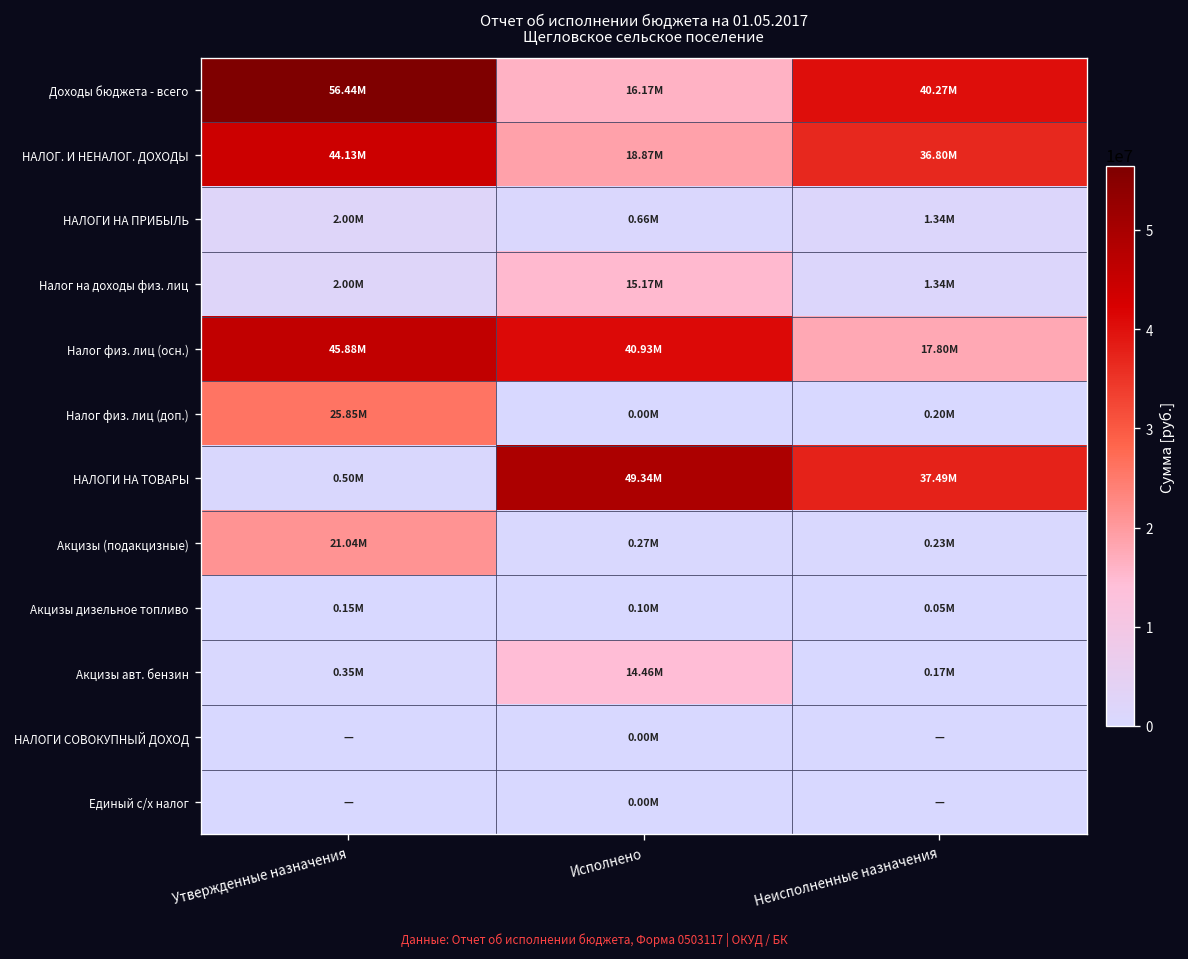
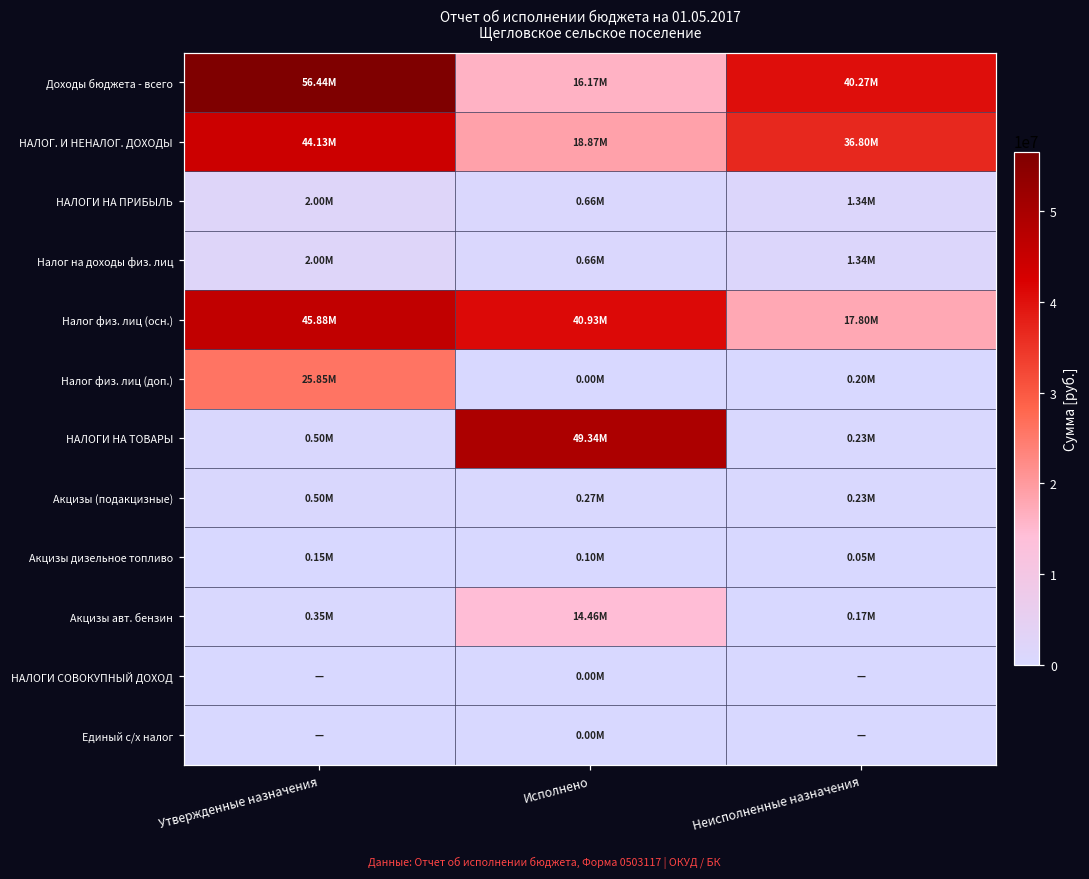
  {
    "Доходы бюджета - всего": {
      "Утвержденные назначения": "56.44M",
      "Исполнено": "16.17M",
      "Неисполненные назначения": "40.27M"
    },
    "НАЛОГ. И НЕНАЛОГ. ДОХОДЫ": {
      "Утвержденные назначения": "44.13M",
      "Исполнено": "18.87M",
      "Неисполненные назначения": "36.80M"
    },
    "НАЛОГИ НА ПРИБЫЛЬ": {
      "Утвержденные назначения": "2.00M",
      "Исполнено": "0.66M",
      "Неисполненные назначения": "1.34M"
    },
    "Налог на доходы физ. лиц": {
      "Утвержденные назначения": "2.00M",
-     "Исполнено": "15.17M",
+     "Исполнено": "0.66M",
      "Неисполненные назначения": "1.34M"
    },
    "Налог физ. лиц (осн.)": {
      "Утвержденные назначения": "45.88M",
      "Исполнено": "40.93M",
      "Неисполненные назначения": "17.80M"
    },
    "Налог физ. лиц (доп.)": {
      "Утвержденные назначения": "25.85M",
      "Исполнено": "0.00M",
      "Неисполненные назначения": "0.20M"
    },
    "НАЛОГИ НА ТОВАРЫ": {
      "Утвержденные назначения": "0.50M",
      "Исполнено": "49.34M",
-     "Неисполненные назначения": "37.49M"
+     "Неисполненные назначения": "0.23M"
    },
    "Акцизы (подакцизные)": {
-     "Утвержденные назначения": "21.04M",
+     "Утвержденные назначения": "0.50M",
      "Исполнено": "0.27M",
      "Неисполненные назначения": "0.23M"
    },
    "Акцизы дизельное топливо": {
      "Утвержденные назначения": "0.15M",
      "Исполнено": "0.10M",
      "Неисполненные назначения": "0.05M"
    },
    "Акцизы авт. бензин": {
      "Утвержденные назначения": "0.35M",
      "Исполнено": "14.46M",
      "Неисполненные назначения": "0.17M"
    },
    "НАЛОГИ СОВОКУПНЫЙ ДОХОД": {
      "Исполнено": "0.00M"
    },
    "Единый с/х налог": {
      "Исполнено": "0.00M"
    }
  }
